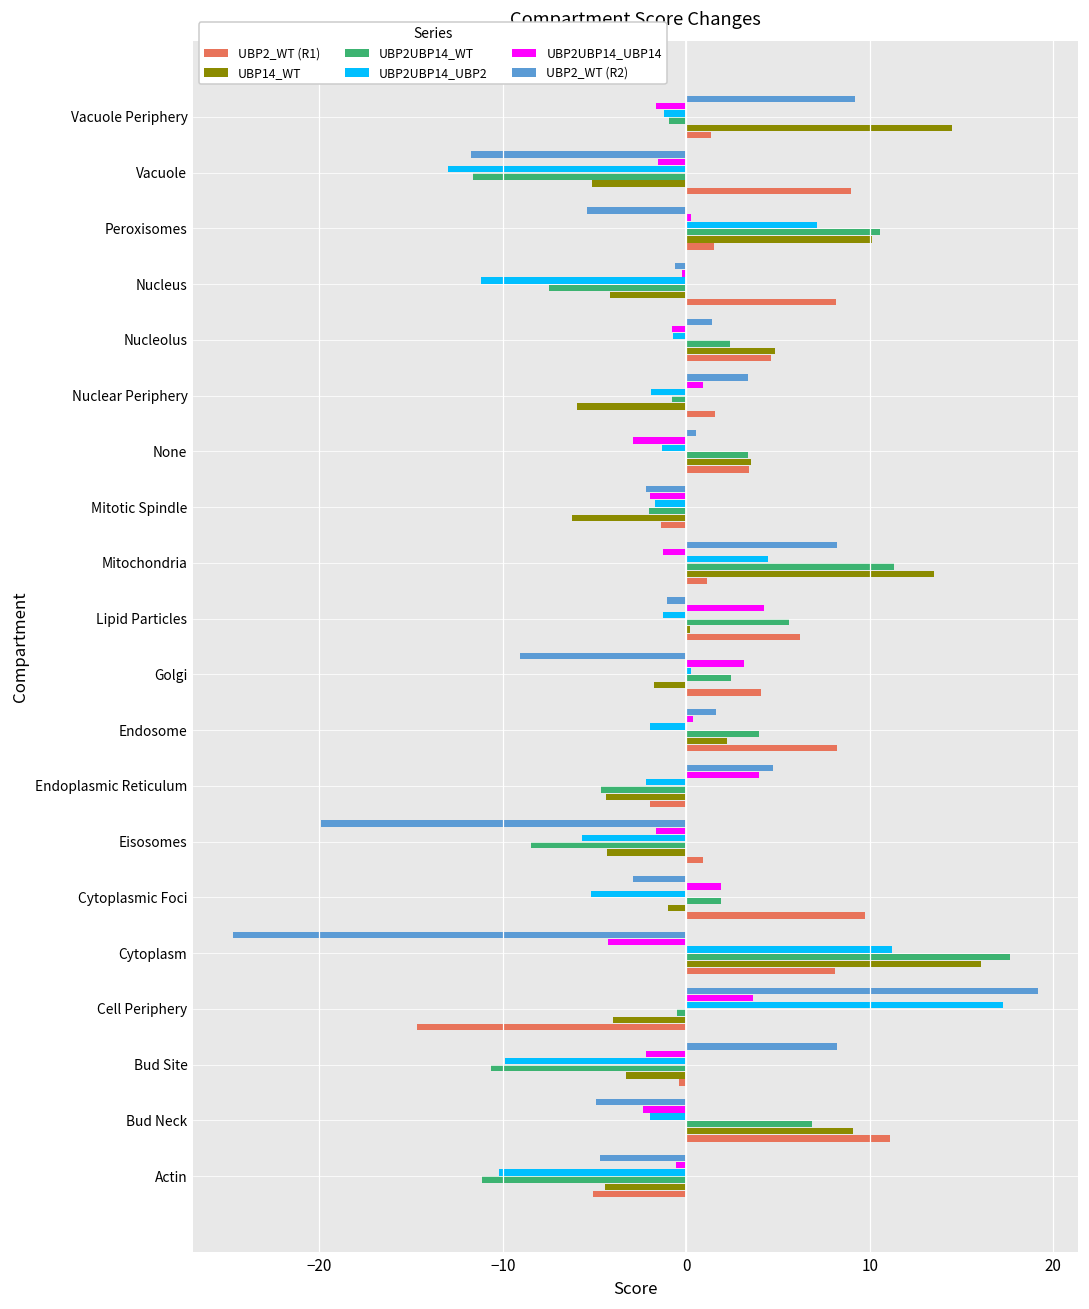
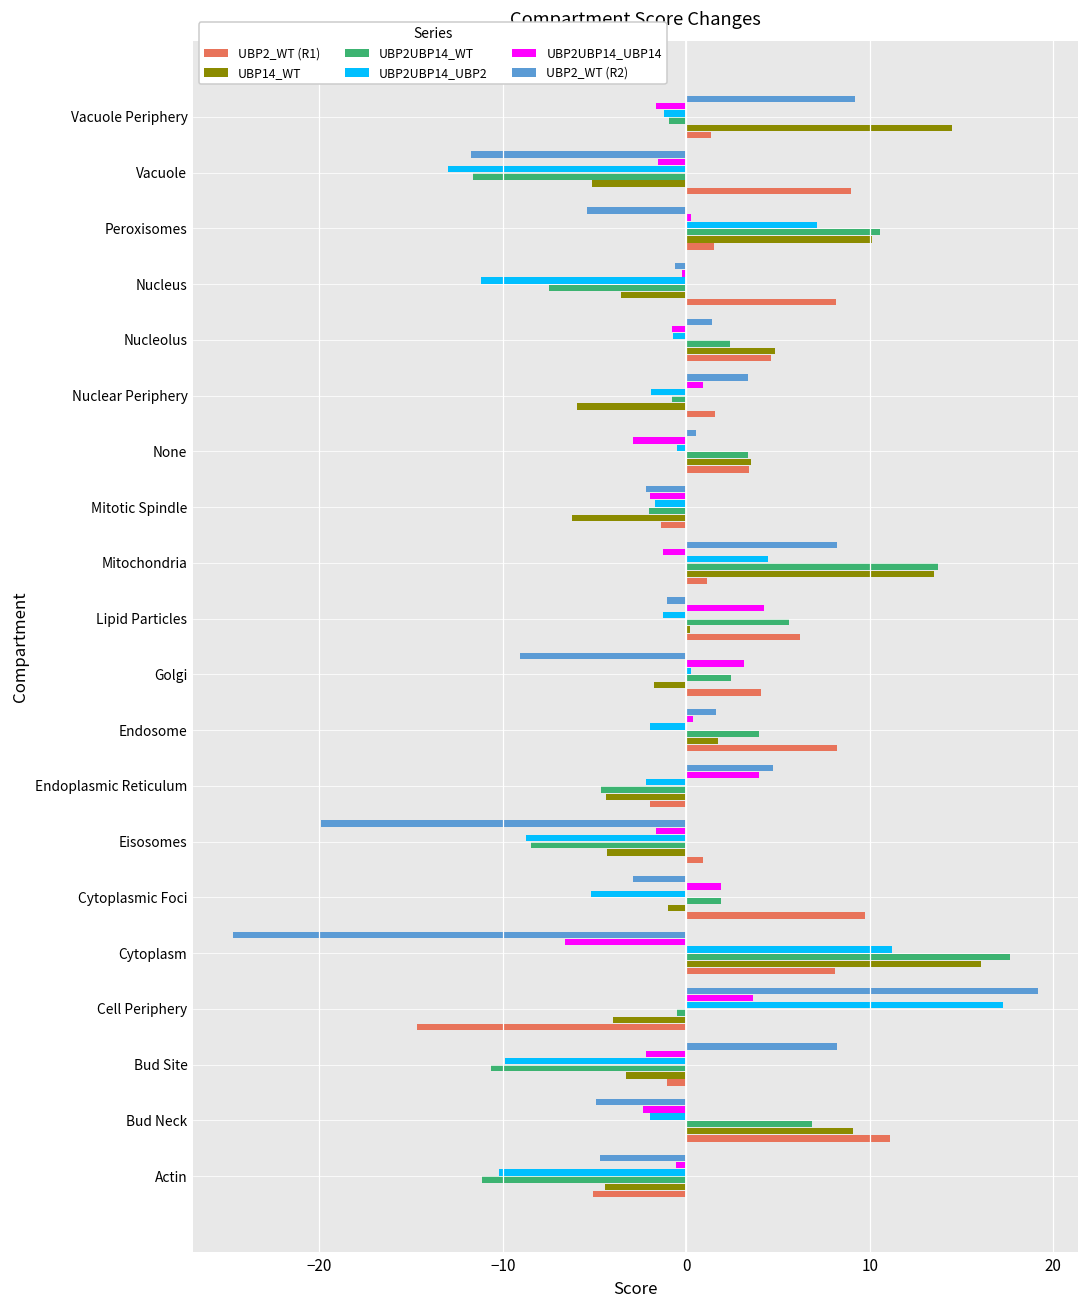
  {
    "UBP2_WT (R1)": {
      "Vacuole Periphery": 1.4,
      "Vacuole": 9.0,
      "Peroxisomes": 1.5,
      "Nucleus": 8.2,
      "Nucleolus": 4.6,
      "Nuclear Periphery": 1.6,
      "None": 3.4,
      "Mitotic Spindle": -1.4,
      "Mitochondria": 1.2,
      "Lipid Particles": 6.2,
      "Golgi": 4.1,
      "Endosome": 8.2,
      "Endoplasmic Reticulum": -2.0,
      "Eisosomes": 0.9,
      "Cytoplasmic Foci": 9.8,
      "Cytoplasm": 8.1,
      "Cell Periphery": -14.7,
-     "Bud Site": -0.4,
+     "Bud Site": -1.0,
      "Bud Neck": 11.1,
      "Actin": -5.1
    },
    "UBP14_WT": {
      "Vacuole Periphery": 14.5,
      "Vacuole": -5.1,
      "Peroxisomes": 10.1,
-     "Nucleus": -4.2,
+     "Nucleus": -3.5,
      "Nucleolus": 4.8,
      "Nuclear Periphery": -6.0,
      "None": 3.5,
      "Mitotic Spindle": -6.2,
      "Mitochondria": 13.5,
      "Lipid Particles": 0.2,
      "Golgi": -1.7,
-     "Endosome": 2.2,
+     "Endosome": 1.7,
      "Endoplasmic Reticulum": -4.4,
      "Eisosomes": -4.4,
      "Cytoplasmic Foci": -1.0,
      "Cytoplasm": 16.1,
      "Cell Periphery": -4.0,
      "Bud Site": -3.3,
      "Bud Neck": 9.1,
      "Actin": -4.4
    },
    "UBP2UBP14_WT": {
      "Vacuole Periphery": -1.0,
      "Vacuole": -11.6,
      "Peroxisomes": 10.6,
      "Nucleus": -7.5,
      "Nucleolus": 2.4,
      "Nuclear Periphery": -0.8,
      "None": 3.4,
      "Mitotic Spindle": -2.0,
-     "Mitochondria": 11.3,
+     "Mitochondria": 13.7,
      "Lipid Particles": 5.6,
      "Golgi": 2.4,
      "Endosome": 3.9,
      "Endoplasmic Reticulum": -4.6,
      "Eisosomes": -8.5,
      "Cytoplasmic Foci": 1.9,
      "Cytoplasm": 17.6,
      "Cell Periphery": -0.5,
      "Bud Site": -10.7,
      "Bud Neck": 6.8,
      "Actin": -11.1
    },
    "UBP2UBP14_UBP2": {
      "Vacuole Periphery": -1.2,
      "Vacuole": -13.0,
      "Peroxisomes": 7.1,
      "Nucleus": -11.2,
      "Nucleolus": -0.7,
      "Nuclear Periphery": -1.9,
-     "None": -1.3,
+     "None": -0.5,
      "Mitotic Spindle": -1.7,
      "Mitochondria": 4.5,
      "Lipid Particles": -1.3,
      "Golgi": 0.3,
      "Endosome": -2.0,
      "Endoplasmic Reticulum": -2.2,
-     "Eisosomes": -5.7,
+     "Eisosomes": -8.7,
      "Cytoplasmic Foci": -5.2,
      "Cytoplasm": 11.2,
      "Cell Periphery": 17.3,
      "Bud Site": -9.9,
      "Bud Neck": -2.0,
      "Actin": -10.2
    },
    "UBP2UBP14_UBP14": {
      "Vacuole Periphery": -1.7,
      "Vacuole": -1.6,
      "Peroxisomes": 0.3,
      "Nucleus": -0.2,
      "Nucleolus": -0.8,
      "Nuclear Periphery": 0.9,
      "None": -2.9,
      "Mitotic Spindle": -2.0,
      "Mitochondria": -1.3,
      "Lipid Particles": 4.2,
      "Golgi": 3.1,
      "Endosome": 0.4,
      "Endoplasmic Reticulum": 4.0,
      "Eisosomes": -1.7,
      "Cytoplasmic Foci": 1.9,
-     "Cytoplasm": -4.3,
+     "Cytoplasm": -6.6,
      "Cell Periphery": 3.6,
      "Bud Site": -2.2,
      "Bud Neck": -2.4,
      "Actin": -0.6
    },
    "UBP2_WT (R2)": {
      "Vacuole Periphery": 9.2,
      "Vacuole": -11.7,
      "Peroxisomes": -5.4,
      "Nucleus": -0.6,
      "Nucleolus": 1.4,
      "Nuclear Periphery": 3.4,
      "None": 0.5,
      "Mitotic Spindle": -2.2,
      "Mitochondria": 8.2,
      "Lipid Particles": -1.0,
      "Golgi": -9.1,
      "Endosome": 1.6,
      "Endoplasmic Reticulum": 4.7,
      "Eisosomes": -19.9,
      "Cytoplasmic Foci": -2.9,
      "Cytoplasm": -24.7,
      "Cell Periphery": 19.2,
      "Bud Site": 8.2,
      "Bud Neck": -4.9,
      "Actin": -4.7
    }
  }
